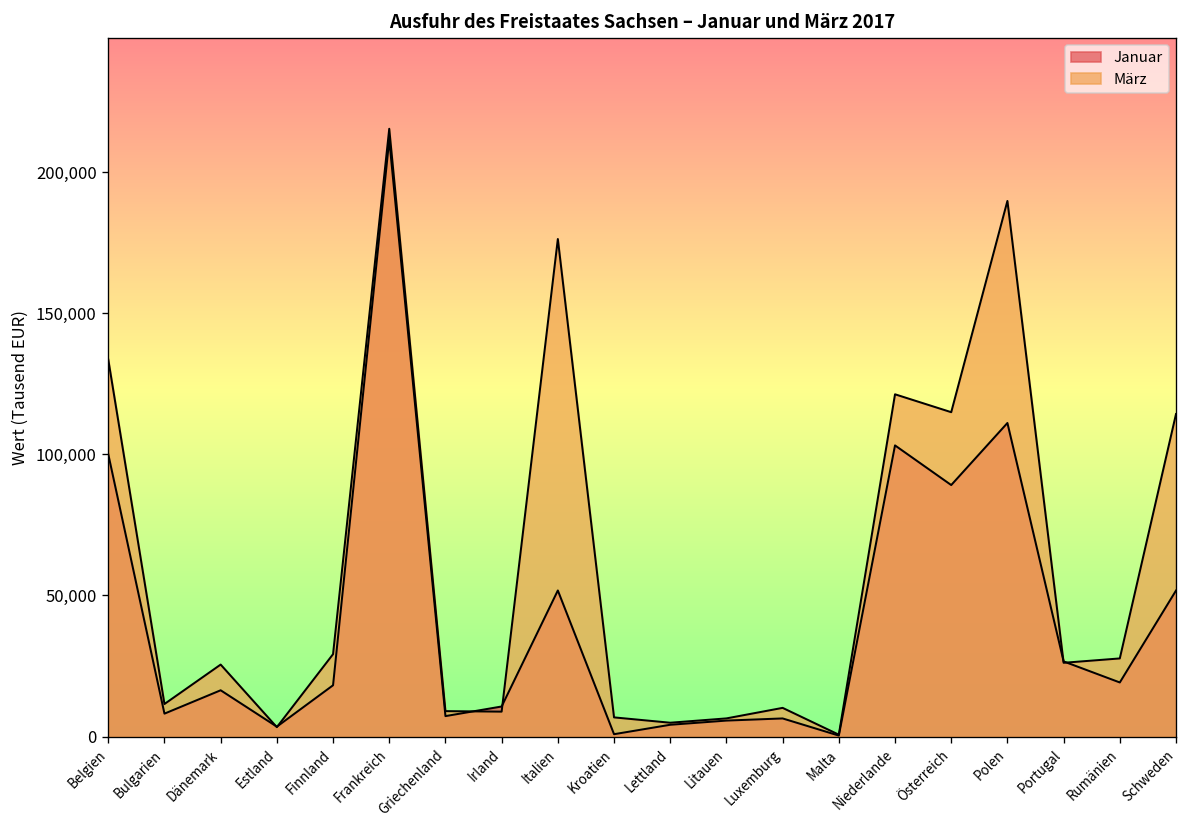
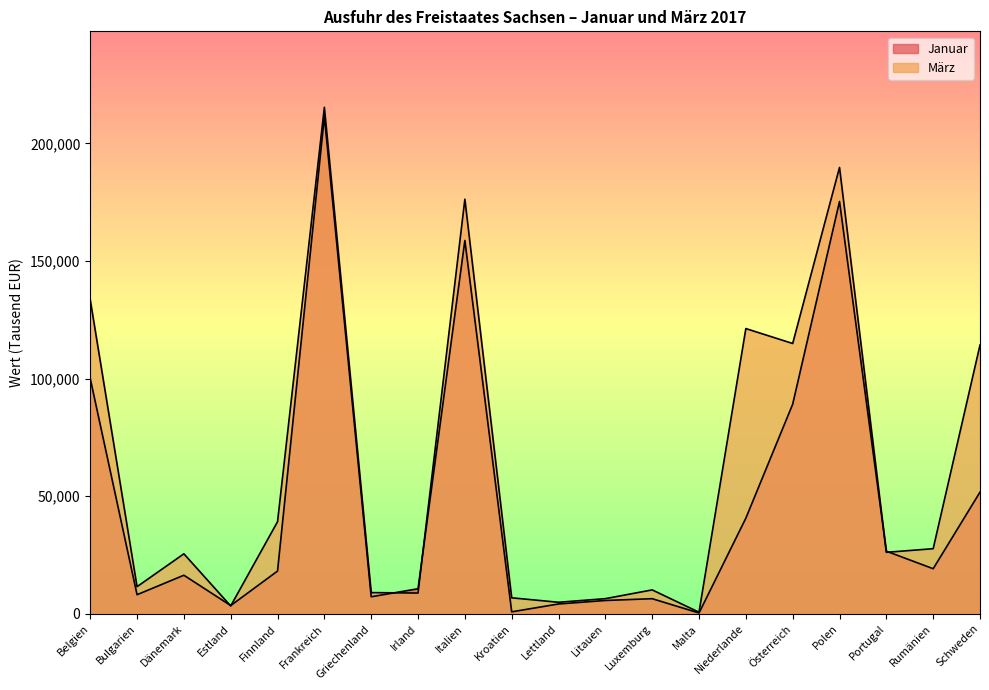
  {
    "Januar": {
      "Belgien": "100,000",
      "Bulgarien": "8,000",
      "Dänemark": "16,000",
      "Finnland": "18,000",
      "Frankreich": "211,000",
      "Griechenland": "7,000",
      "Irland": "11,000",
-     "Italien": "52,000",
+     "Italien": "159,000",
      "Kroatien": "1,000",
      "Luxemburg": "6,000",
-     "Niederlande": "103,000",
+     "Niederlande": "41,000",
      "Österreich": "89,000",
-     "Polen": "111,000",
+     "Polen": "175,000",
      "Rumänien": "19,000",
      "Schweden": "52,000"
    },
    "März": {
      "Belgien": "134,000",
      "Bulgarien": "12,000",
      "Dänemark": "26,000",
-     "Finnland": "29,000",
+     "Finnland": "39,000",
      "Frankreich": "215,000",
      "Griechenland": "9,000",
      "Irland": "9,000",
      "Italien": "176,000",
      "Kroatien": "7,000",
      "Luxemburg": "10,000",
      "Niederlande": "121,000",
      "Österreich": "115,000",
      "Polen": "190,000",
      "Rumänien": "28,000",
      "Schweden": "114,000"
    }
  }
